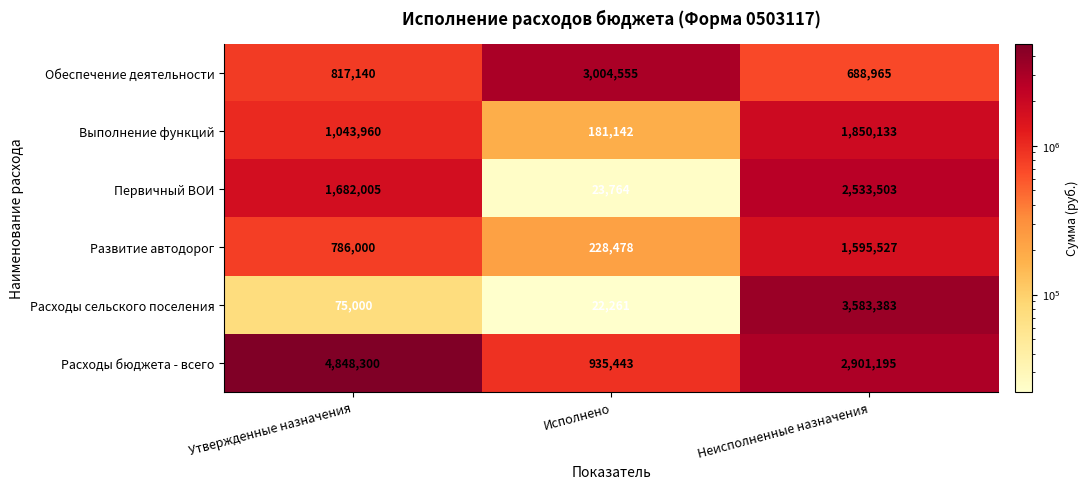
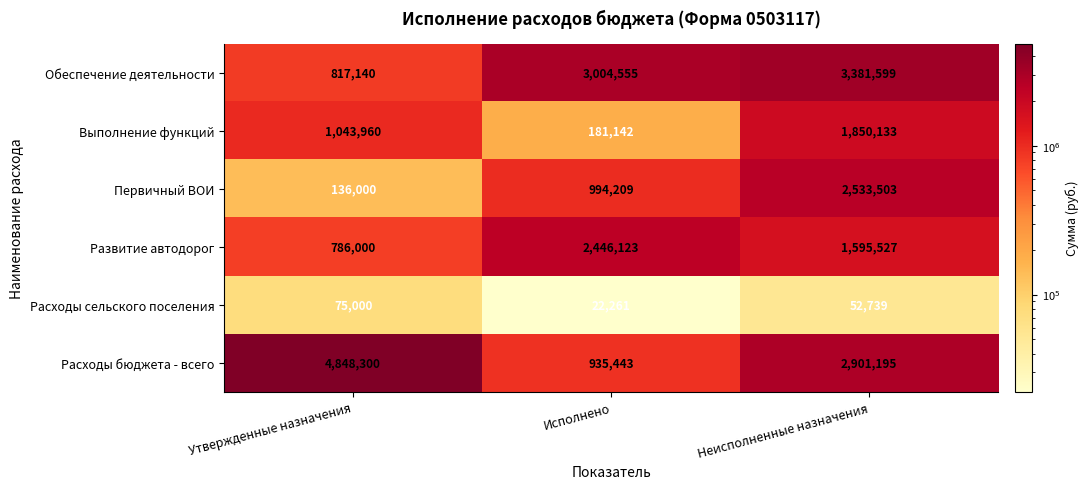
  {
    "Обеспечение деятельности": {
      "Утвержденные назначения": "817,140",
      "Исполнено": "3,004,555",
-     "Неисполненные назначения": "688,965"
+     "Неисполненные назначения": "3,381,599"
    },
    "Выполнение функций": {
      "Утвержденные назначения": "1,043,960",
      "Исполнено": "181,142",
      "Неисполненные назначения": "1,850,133"
    },
    "Первичный ВОИ": {
-     "Утвержденные назначения": "1,682,005",
-     "Исполнено": "23,764",
+     "Утвержденные назначения": "136,000",
+     "Исполнено": "994,209",
      "Неисполненные назначения": "2,533,503"
    },
    "Развитие автодорог": {
      "Утвержденные назначения": "786,000",
-     "Исполнено": "228,478",
+     "Исполнено": "2,446,123",
      "Неисполненные назначения": "1,595,527"
    },
    "Расходы сельского поселения": {
      "Утвержденные назначения": "75,000",
      "Исполнено": "22,261",
-     "Неисполненные назначения": "3,583,383"
+     "Неисполненные назначения": "52,739"
    },
    "Расходы бюджета - всего": {
      "Утвержденные назначения": "4,848,300",
      "Исполнено": "935,443",
      "Неисполненные назначения": "2,901,195"
    }
  }
